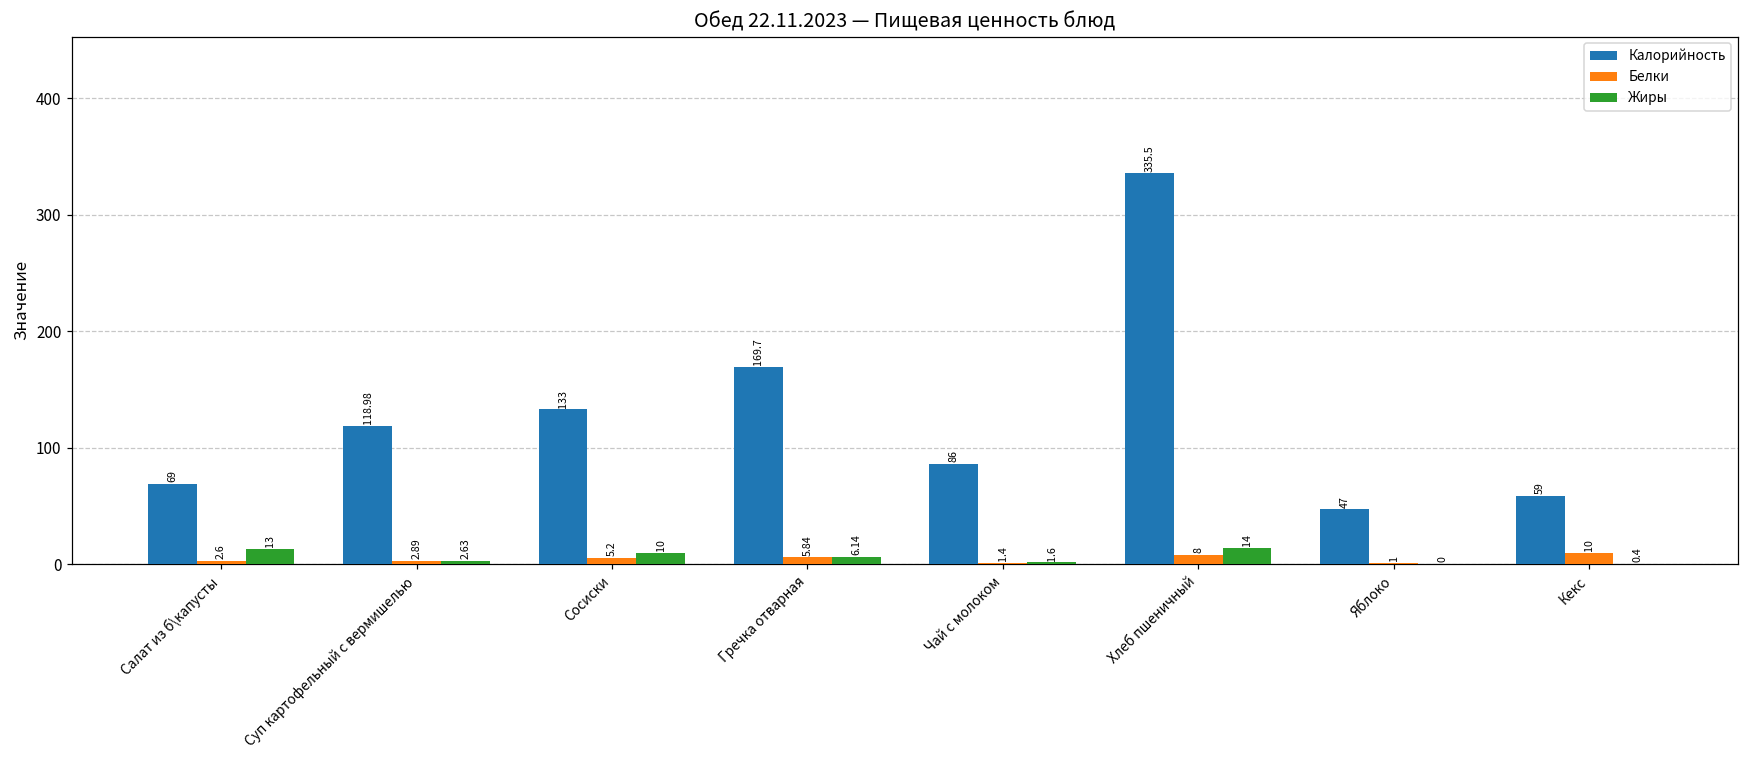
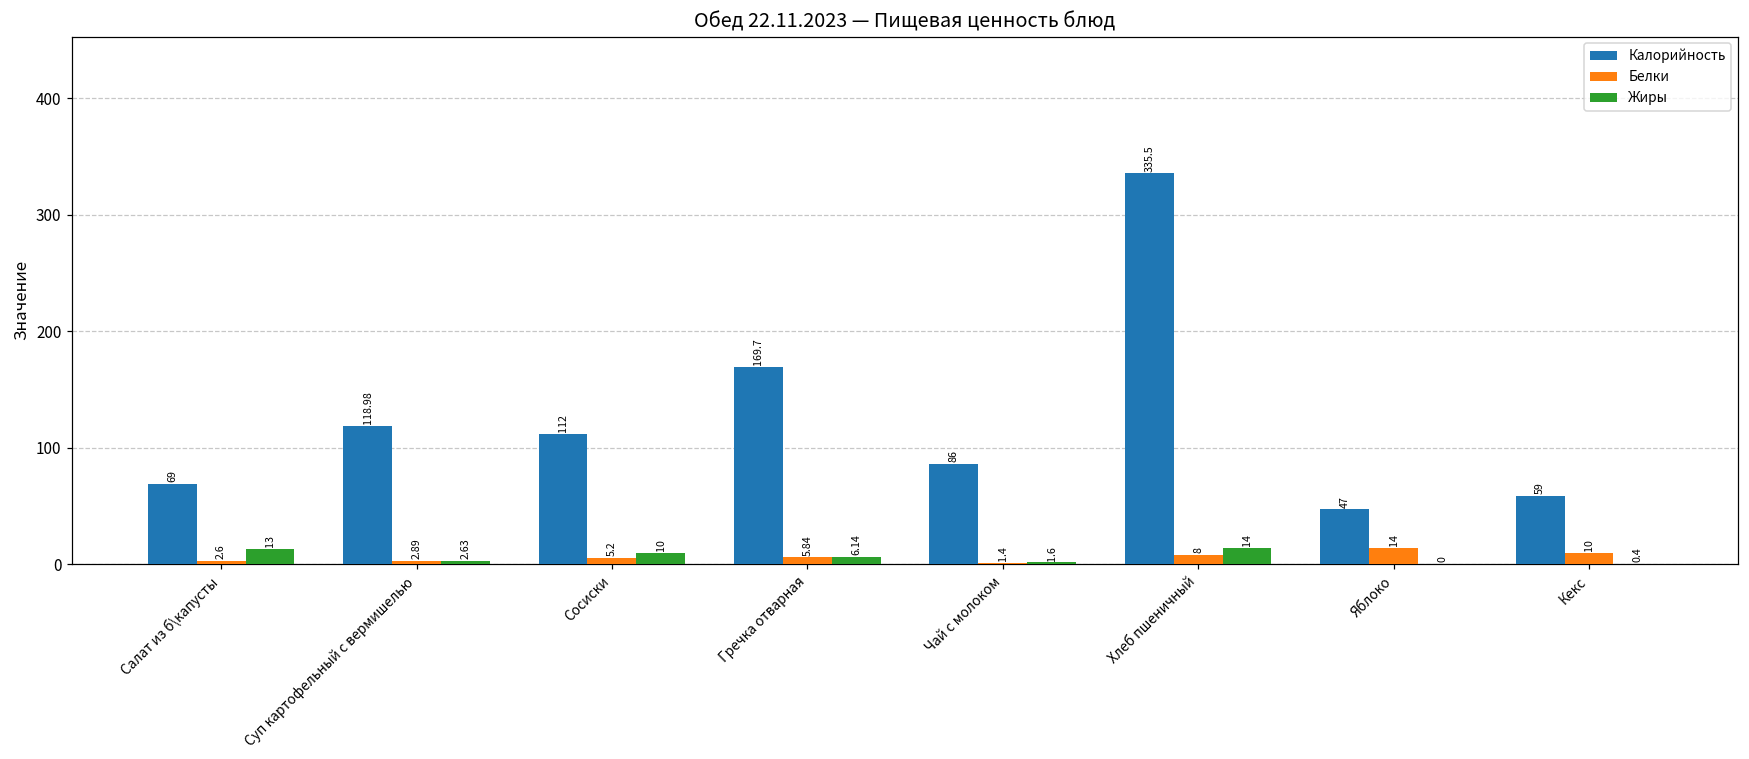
  {
    "Калорийность": {
      "Салат из б\\капусты": 69,
      "Суп картофельный с вермишелью": 118.98,
-     "Сосиски": 133,
+     "Сосиски": 112,
      "Гречка отварная": 169.7,
      "Чай с молоком": 86,
      "Хлеб пшеничный": 335.5,
      "Яблоко": 47,
      "Кекс": 59
    },
    "Белки": {
      "Салат из б\\капусты": 2.6,
      "Суп картофельный с вермишелью": 2.89,
      "Сосиски": 5.2,
      "Гречка отварная": 5.84,
      "Чай с молоком": 1.4,
      "Хлеб пшеничный": 8,
-     "Яблоко": 1,
+     "Яблоко": 14,
      "Кекс": 10
    },
    "Жиры": {
      "Салат из б\\капусты": 13,
      "Суп картофельный с вермишелью": 2.63,
      "Сосиски": 10,
      "Гречка отварная": 6.14,
      "Чай с молоком": 1.6,
      "Хлеб пшеничный": 14,
      "Яблоко": 0,
      "Кекс": 0.4
    }
  }
